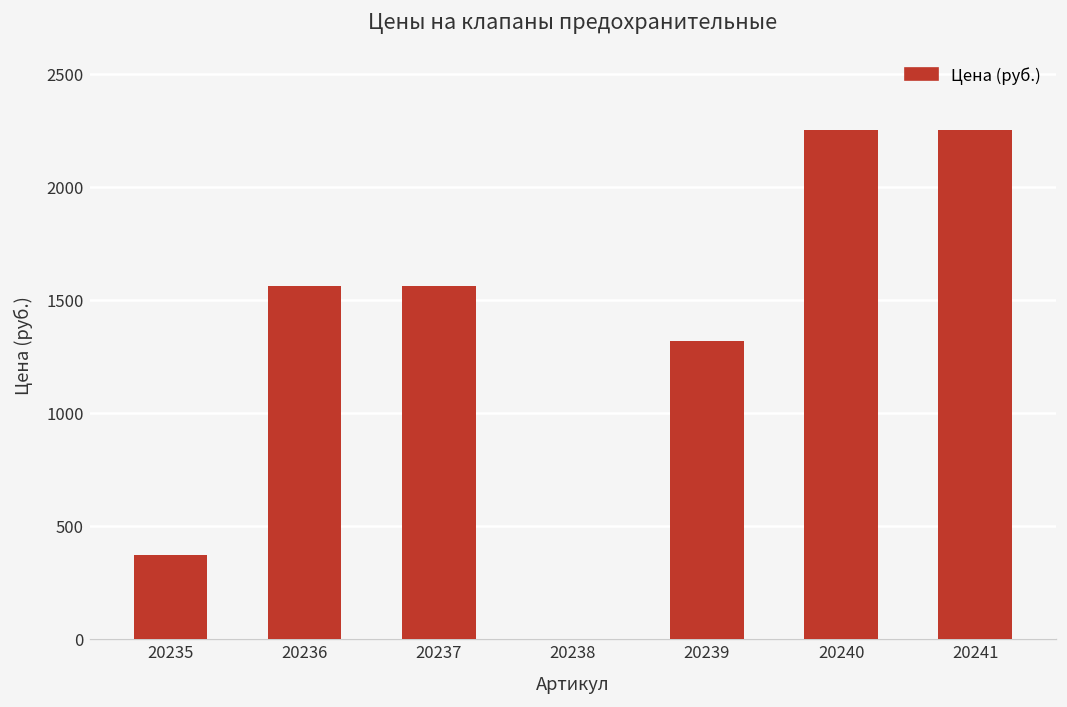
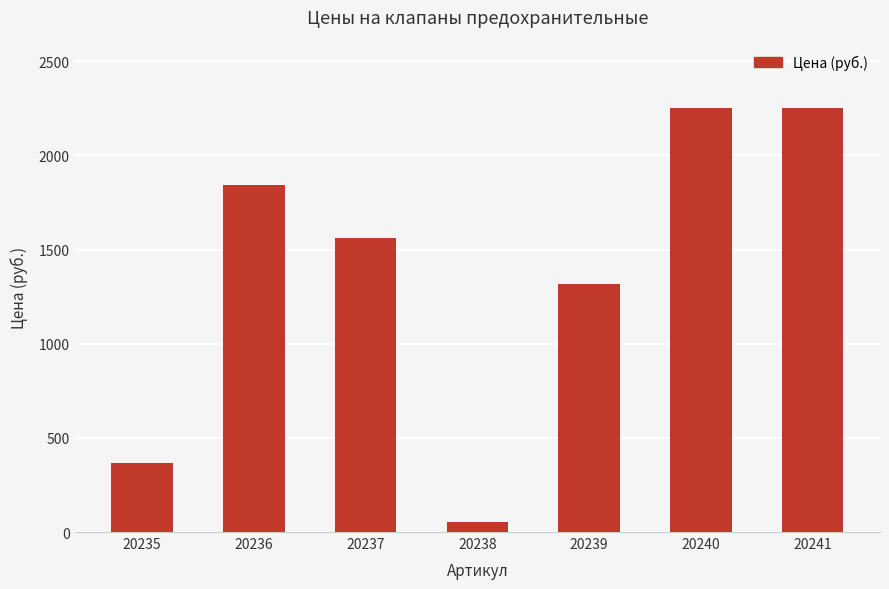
  {
    "20235": 370,
-   "20236": 1560,
+   "20236": 1840,
    "20237": 1560,
-   "20238": 0,
+   "20238": 50,
    "20239": 1320,
    "20240": 2250,
    "20241": 2250
  }
